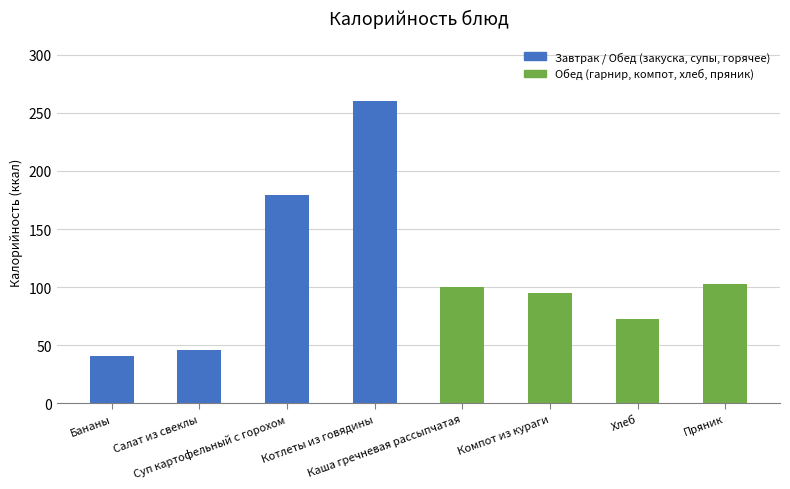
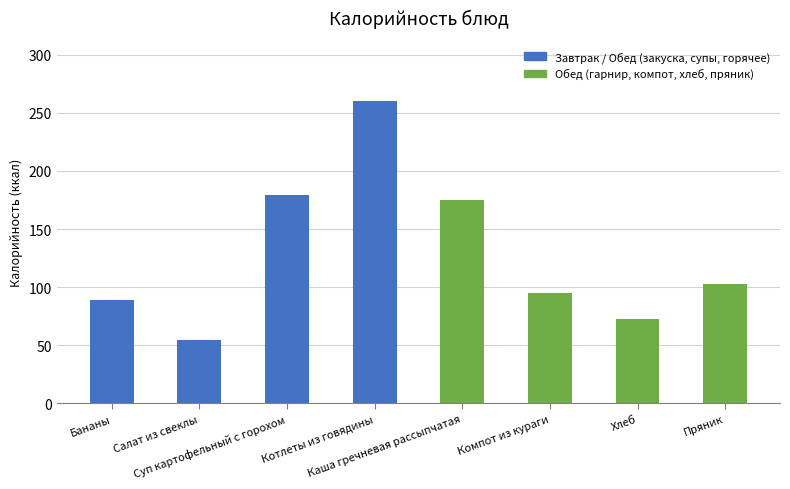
  {
-   "Бананы": 41,
-   "Салат из свеклы": 46,
+   "Бананы": 89,
+   "Салат из свеклы": 54,
    "Суп картофельный с горохом": 179,
    "Котлеты из говядины": 260,
-   "Каша гречневая рассыпчатая": 100,
+   "Каша гречневая рассыпчатая": 175,
    "Компот из кураги": 95,
    "Хлеб": 73,
    "Пряник": 103
  }
